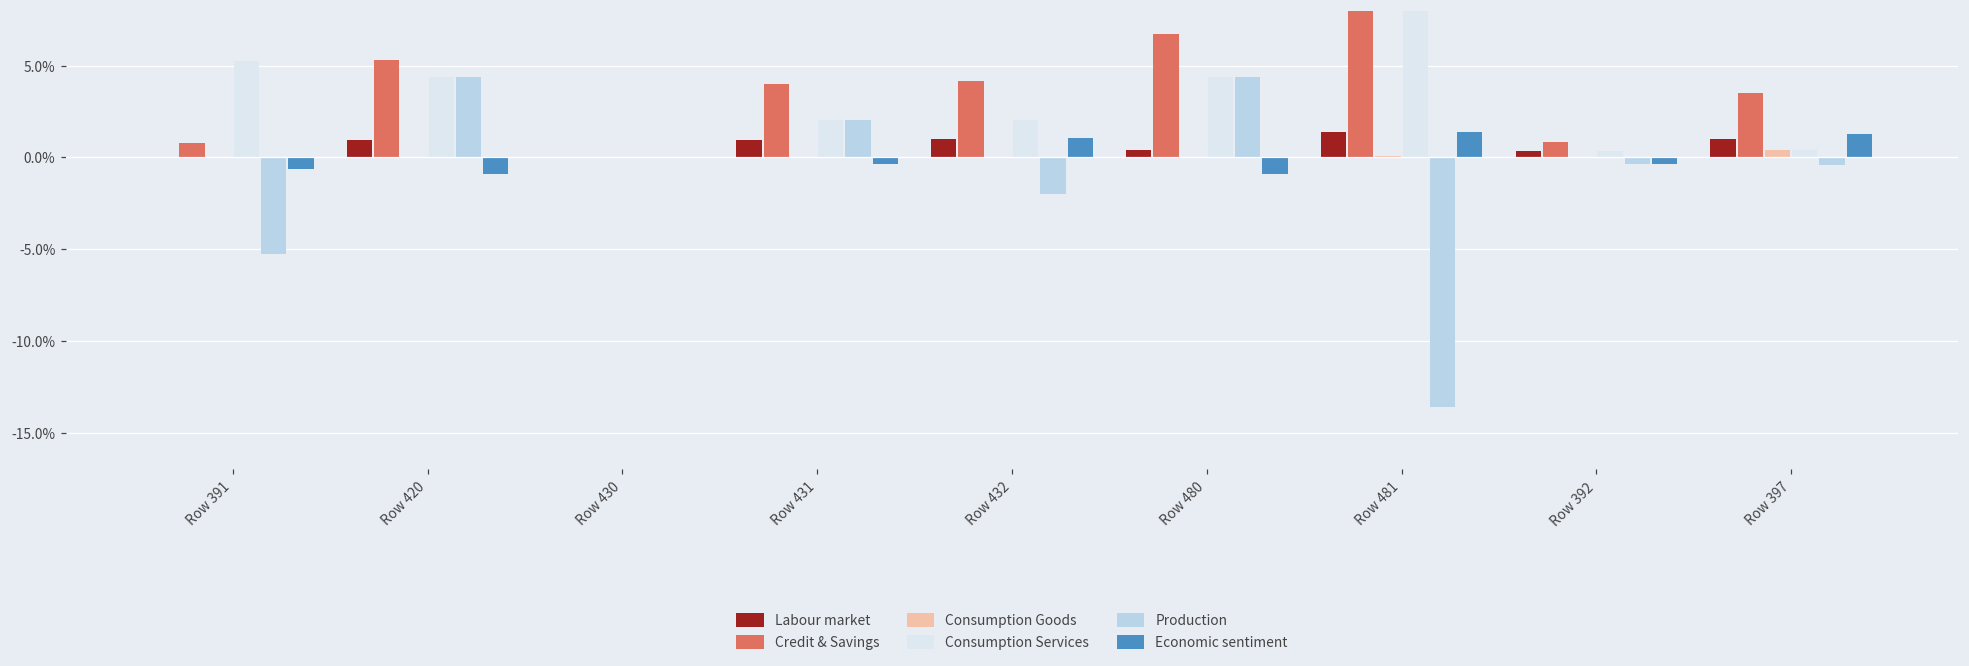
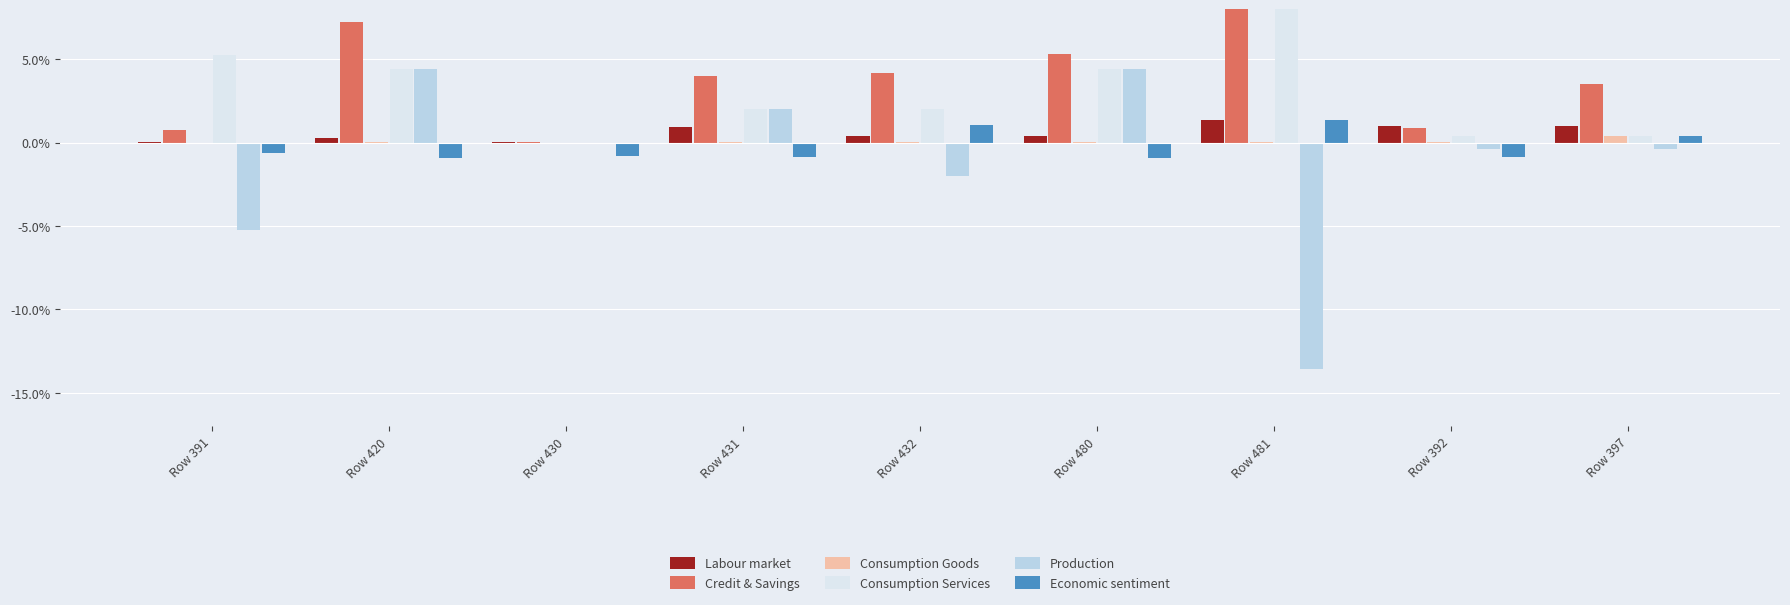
  {
    "Labour market": {
-     "Row 420": "0.9%",
+     "Row 420": "0.3%",
      "Row 431": "0.9%",
-     "Row 432": "1.0%",
+     "Row 432": "0.4%",
      "Row 480": "0.4%",
      "Row 481": "1.4%",
-     "Row 392": "0.4%",
+     "Row 392": "1.0%",
      "Row 397": "1.0%"
    },
    "Credit & Savings": {
      "Row 391": "0.8%",
-     "Row 420": "5.3%",
+     "Row 420": "7.2%",
      "Row 431": "4.0%",
      "Row 432": "4.2%",
-     "Row 480": "6.7%",
+     "Row 480": "5.3%",
      "Row 392": "0.9%",
      "Row 397": "3.5%"
    },
    "Consumption Goods": {
      "Row 397": "0.4%"
    },
    "Economic sentiment": {
      "Row 391": "-0.6%",
      "Row 420": "-0.9%",
-     "Row 430": "0.0%",
-     "Row 431": "-0.4%",
+     "Row 430": "-0.8%",
+     "Row 431": "-0.9%",
      "Row 432": "1.0%",
      "Row 480": "-0.9%",
      "Row 481": "1.4%",
-     "Row 392": "-0.4%",
-     "Row 397": "1.3%"
+     "Row 392": "-0.8%",
+     "Row 397": "0.4%"
    }
  }
